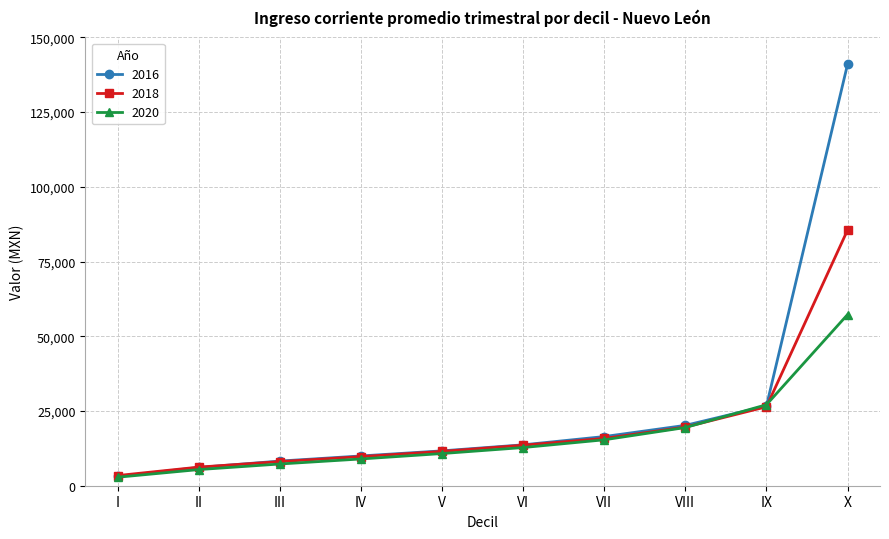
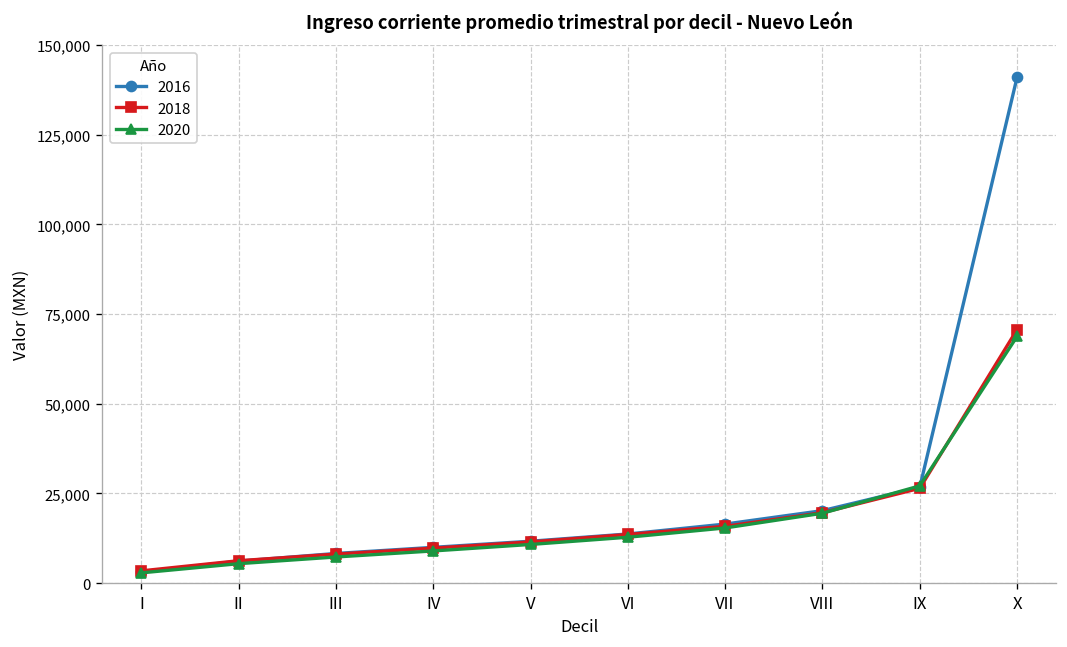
  {
    "2016": {
      "X": "141,000"
    },
    "2018": {
-     "X": "86,000"
+     "X": "71,000"
    },
    "2020": {
-     "X": "57,000"
+     "X": "69,000"
    }
  }
